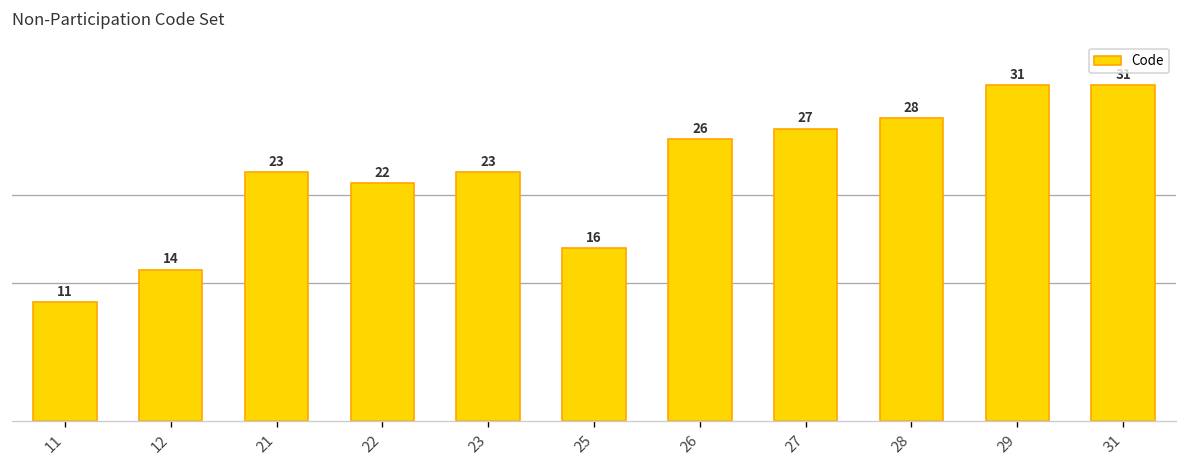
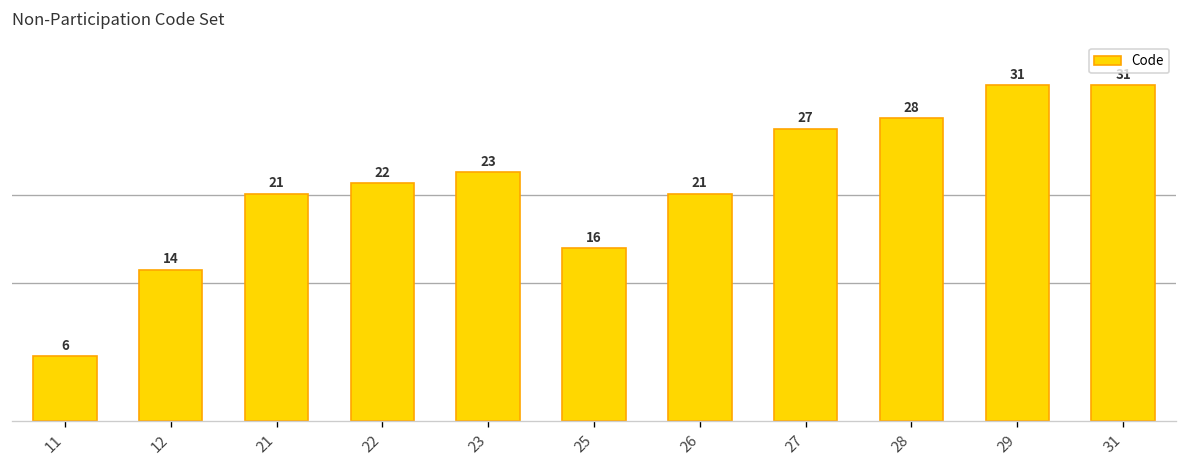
  {
-   "11": 11,
+   "11": 6,
    "12": 14,
-   "21": 23,
+   "21": 21,
    "22": 22,
    "23": 23,
    "25": 16,
-   "26": 26,
+   "26": 21,
    "27": 27,
    "28": 28,
    "29": 31
  }
